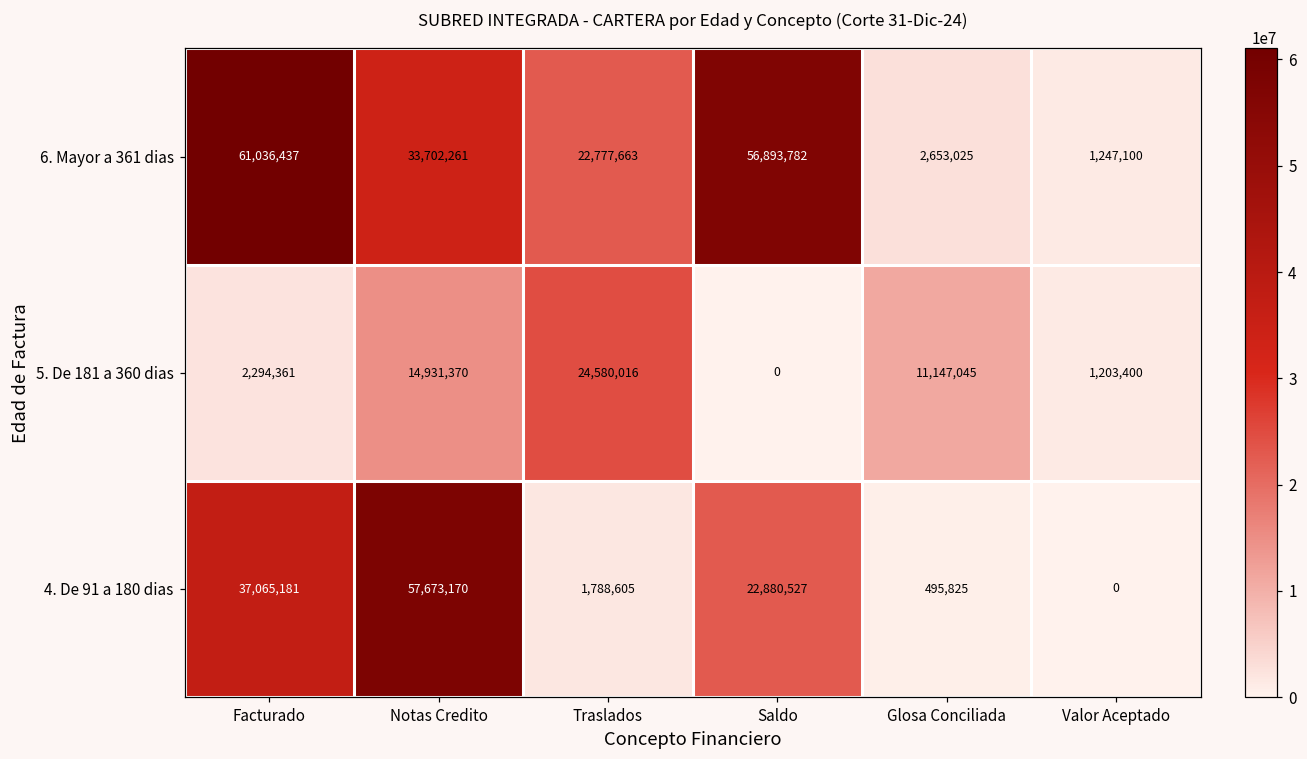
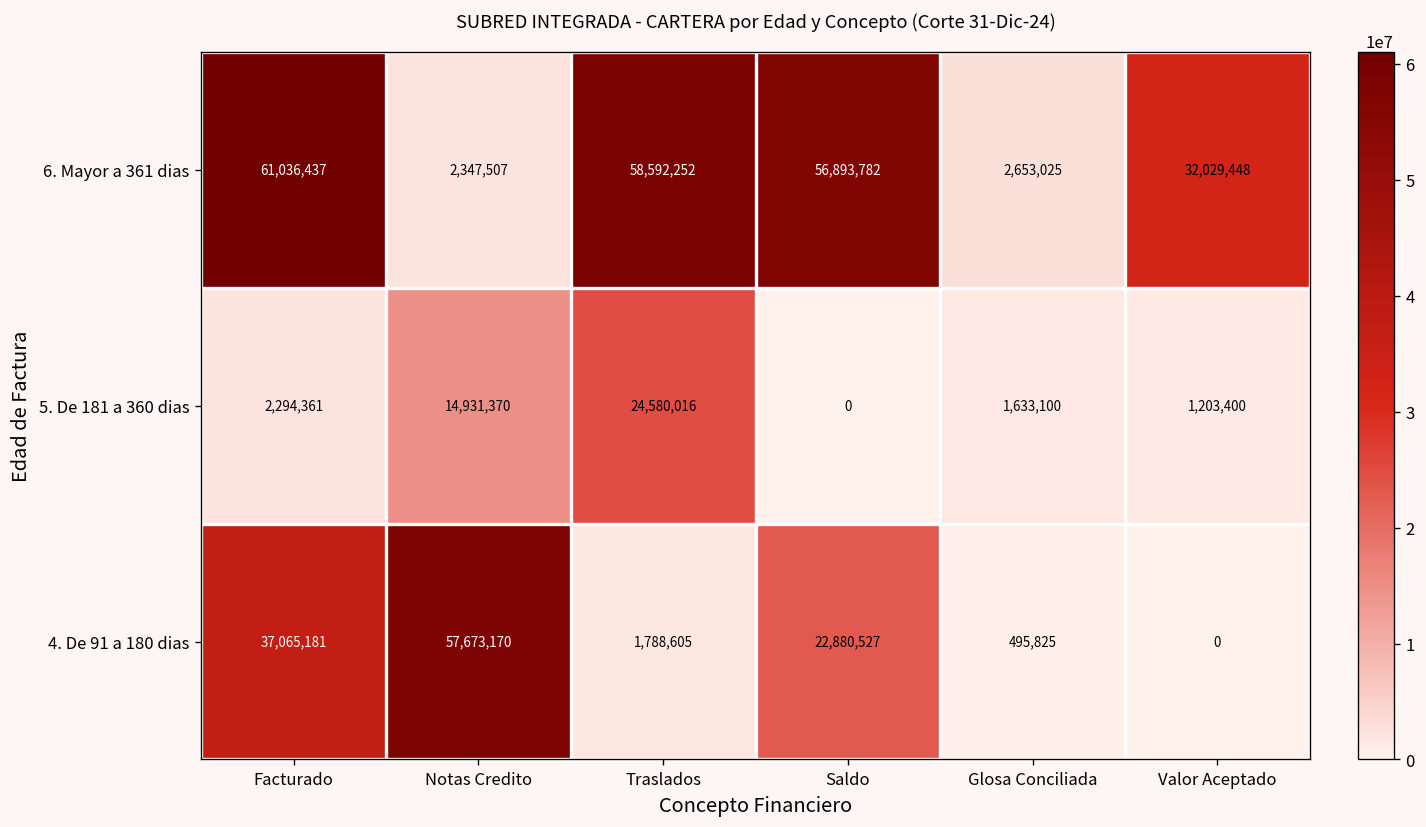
  {
    "6. Mayor a 361 dias": {
      "Facturado": "61,036,437",
-     "Notas Credito": "33,702,261",
-     "Traslados": "22,777,663",
+     "Notas Credito": "2,347,507",
+     "Traslados": "58,592,252",
      "Saldo": "56,893,782",
      "Glosa Conciliada": "2,653,025",
-     "Valor Aceptado": "1,247,100"
+     "Valor Aceptado": "32,029,448"
    },
    "5. De 181 a 360 dias": {
      "Facturado": "2,294,361",
      "Notas Credito": "14,931,370",
      "Traslados": "24,580,016",
      "Saldo": "0",
-     "Glosa Conciliada": "11,147,045",
+     "Glosa Conciliada": "1,633,100",
      "Valor Aceptado": "1,203,400"
    },
    "4. De 91 a 180 dias": {
      "Facturado": "37,065,181",
      "Notas Credito": "57,673,170",
      "Traslados": "1,788,605",
      "Saldo": "22,880,527",
      "Glosa Conciliada": "495,825",
      "Valor Aceptado": "0"
    }
  }
